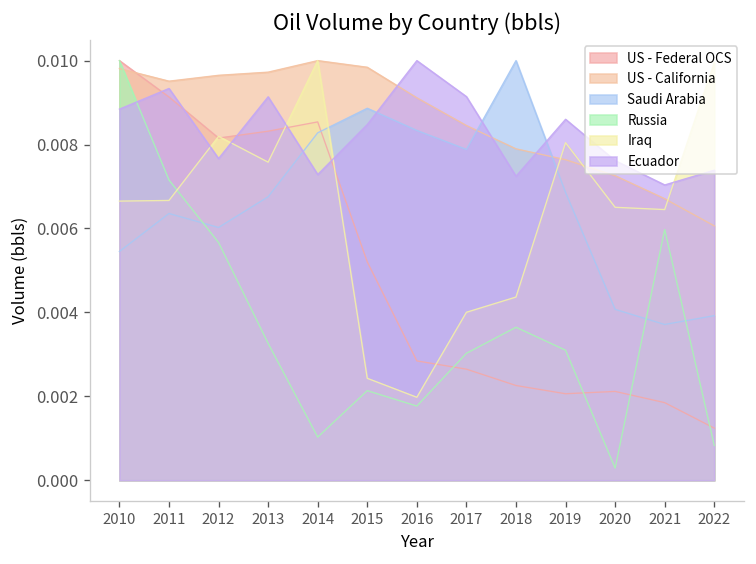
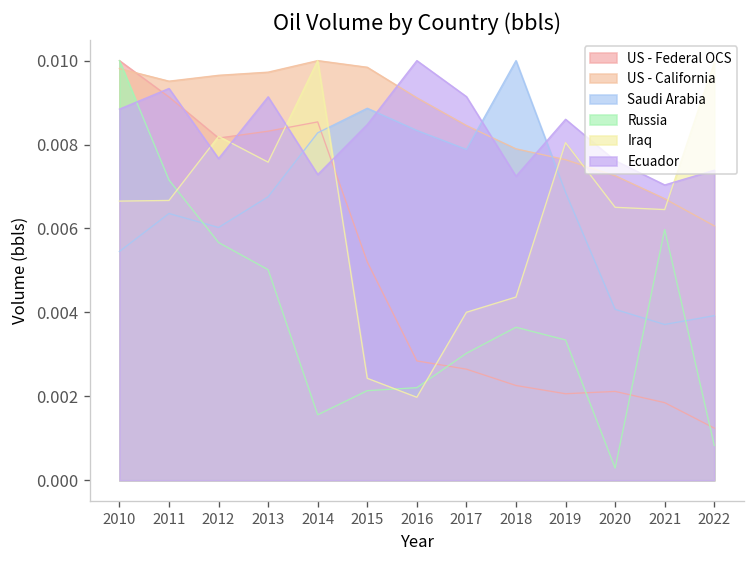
  {
    "Russia": {
      "2011": 0.0072,
      "2012": 0.0057,
-     "2013": 0.0033,
-     "2014": 0.0010,
+     "2013": 0.0050,
+     "2014": 0.0016,
      "2015": 0.0021,
-     "2016": 0.0018,
+     "2016": 0.0022,
      "2017": 0.0030,
      "2018": 0.0036,
-     "2019": 0.0031,
+     "2019": 0.0033,
      "2020": 0.0003,
      "2021": 0.0060,
      "2022": 0.0008
    }
  }
